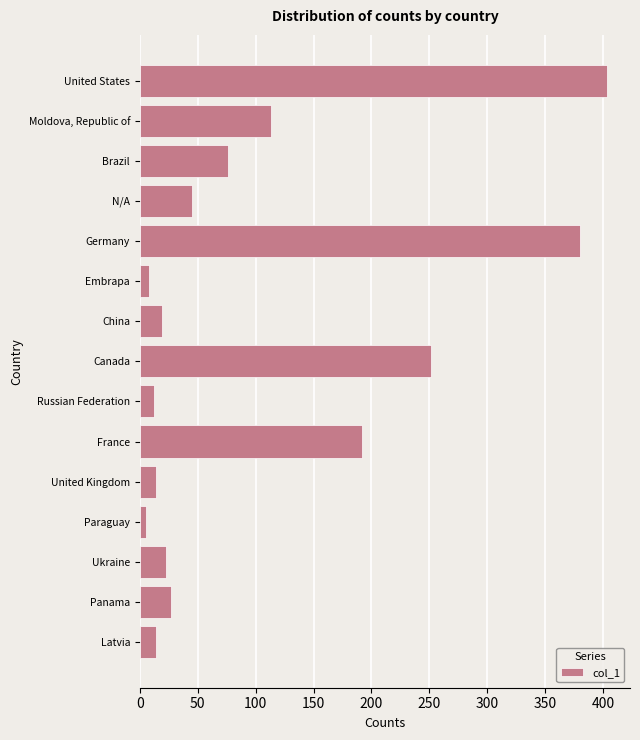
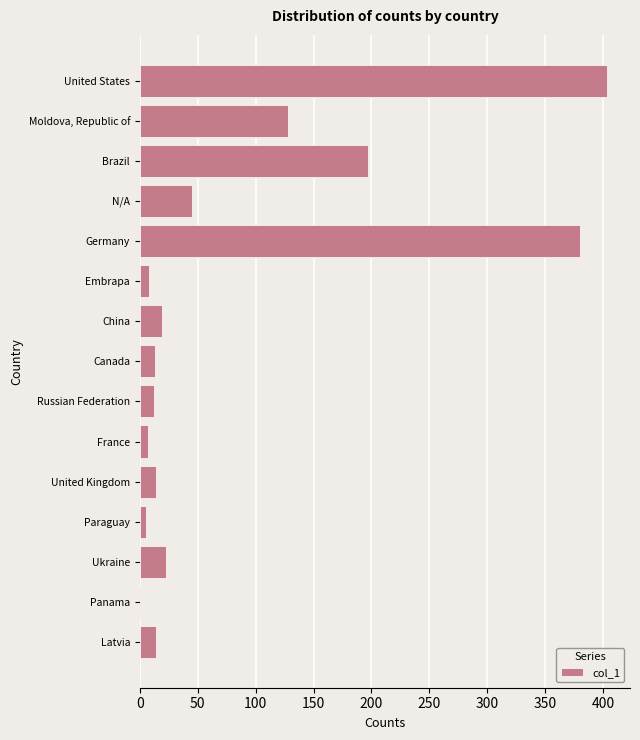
  {
    "United States": 403,
-   "Moldova, Republic of": 113,
-   "Brazil": 76,
+   "Moldova, Republic of": 128,
+   "Brazil": 197,
    "N/A": 45,
    "Germany": 380,
    "Embrapa": 8,
    "China": 19,
-   "Canada": 251,
+   "Canada": 13,
    "Russian Federation": 12,
-   "France": 192,
+   "France": 7,
    "United Kingdom": 14,
    "Paraguay": 5,
    "Ukraine": 23,
-   "Panama": 27,
+   "Panama": 1,
    "Latvia": 14
  }
